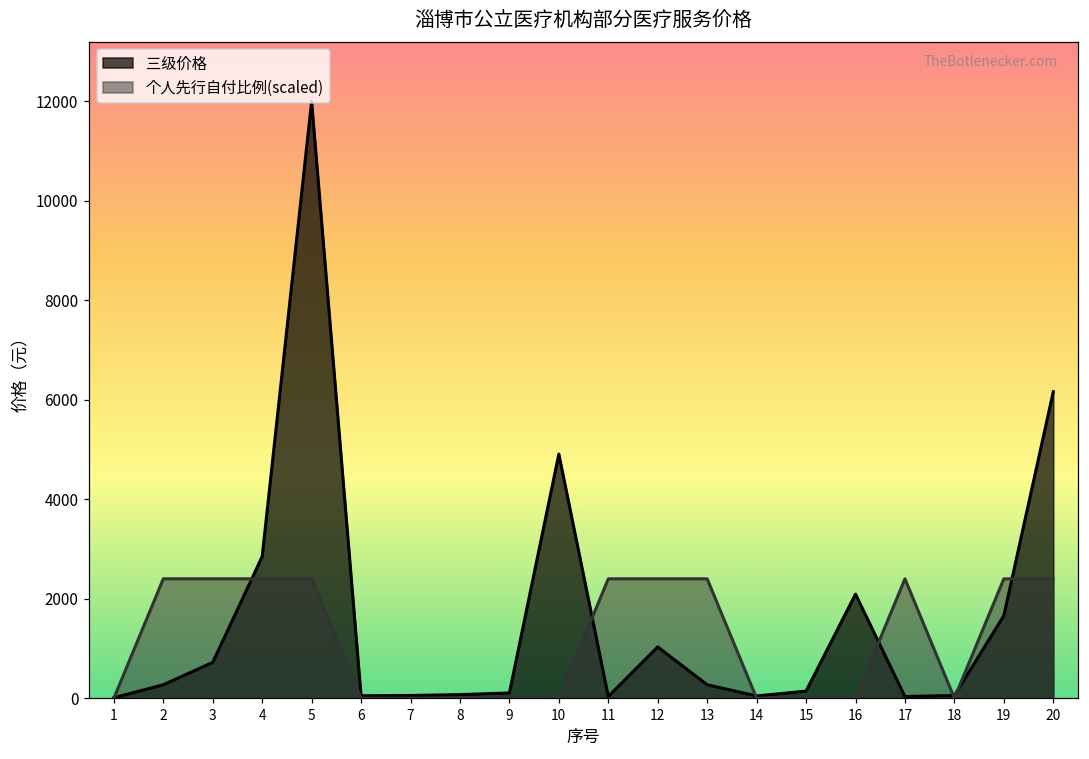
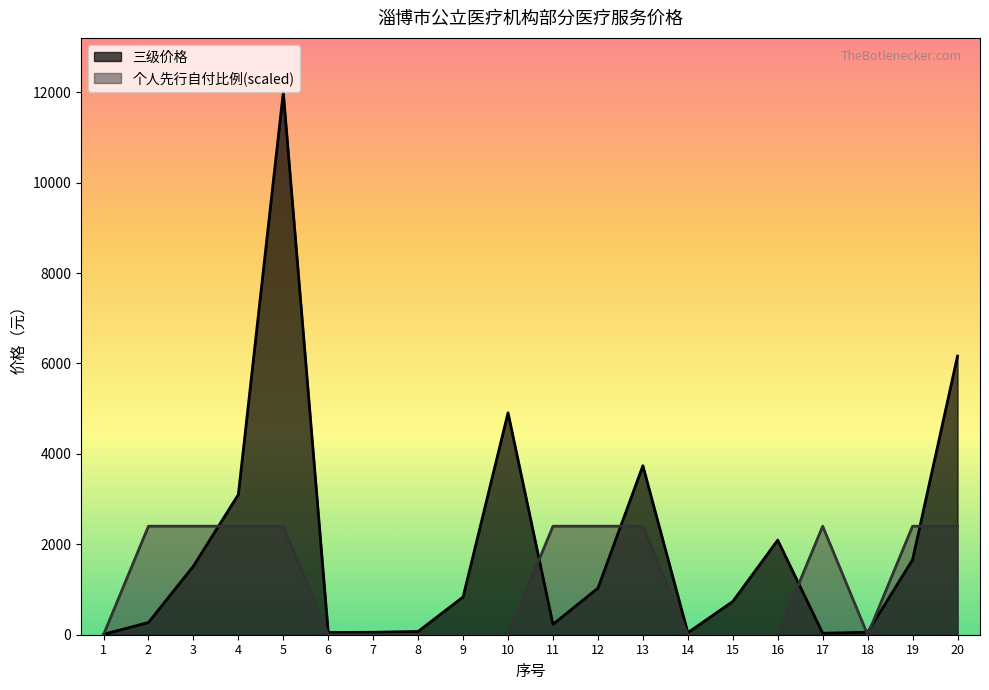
  {
    "三级价格": {
      "2": 300,
-     "3": 700,
-     "4": 2800,
+     "3": 1500,
+     "4": 3100,
      "5": 12000,
      "8": 100,
-     "9": 100,
+     "9": 800,
      "10": 4900,
-     "11": 0,
+     "11": 200,
      "12": 1000,
-     "13": 300,
-     "15": 100,
+     "13": 3700,
+     "15": 700,
      "16": 2100,
      "17": 0,
      "19": 1700,
      "20": 6200
    },
    "个人先行自付比例(scaled)": {
      "2": 2400,
      "3": 2400,
      "4": 2400,
      "5": 2400,
      "8": 0,
      "9": 0,
      "10": 0,
      "11": 2400,
      "12": 2400,
      "13": 2400,
      "15": 0,
      "16": 0,
      "17": 2400,
      "19": 2400,
      "20": 2400
    }
  }
